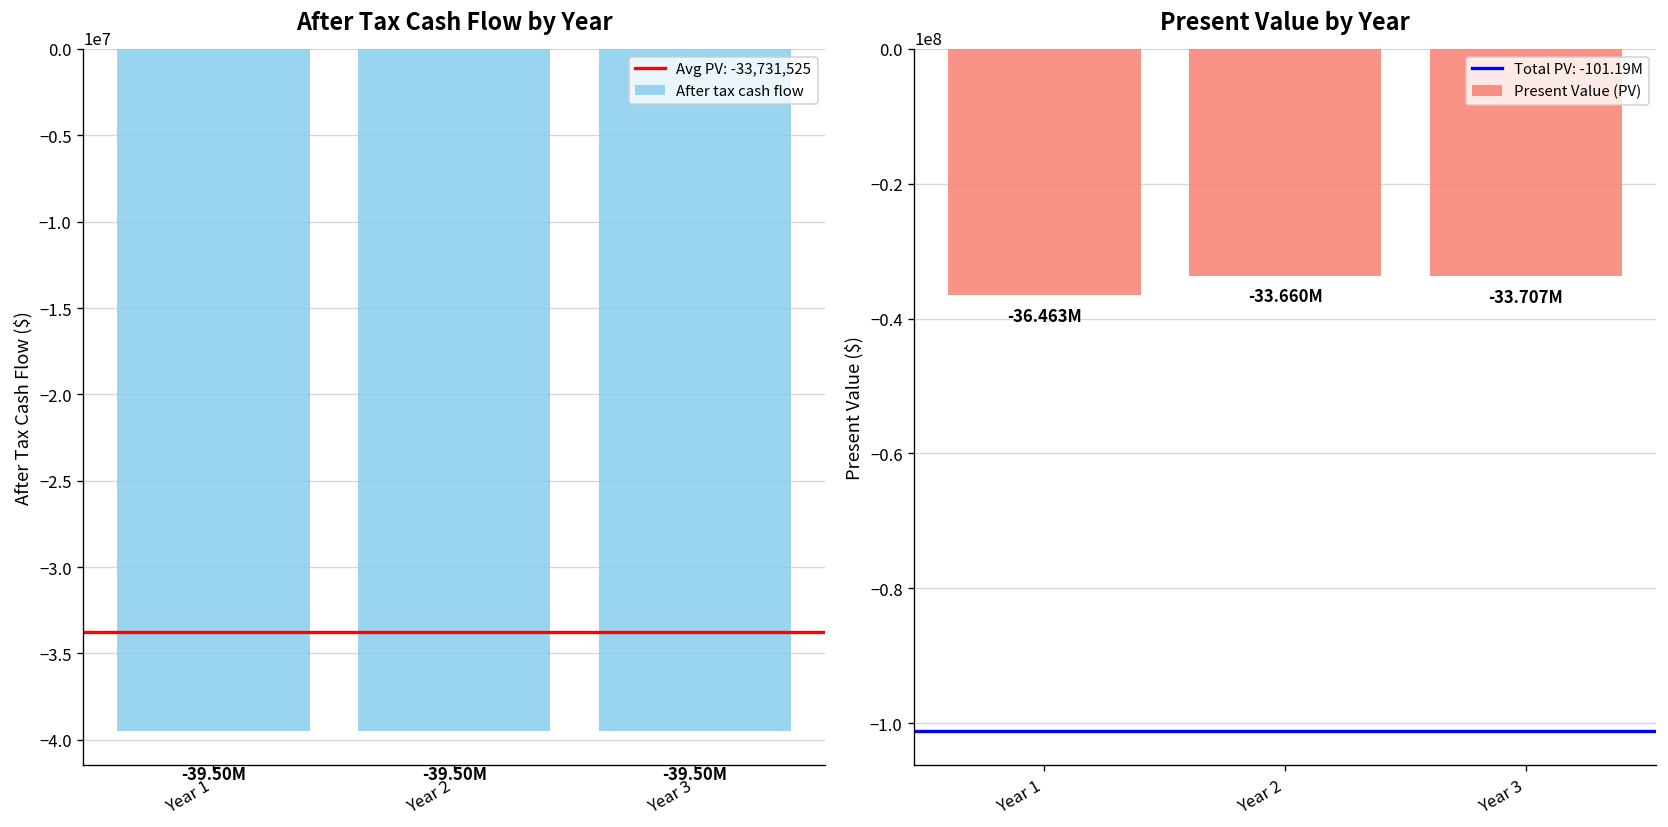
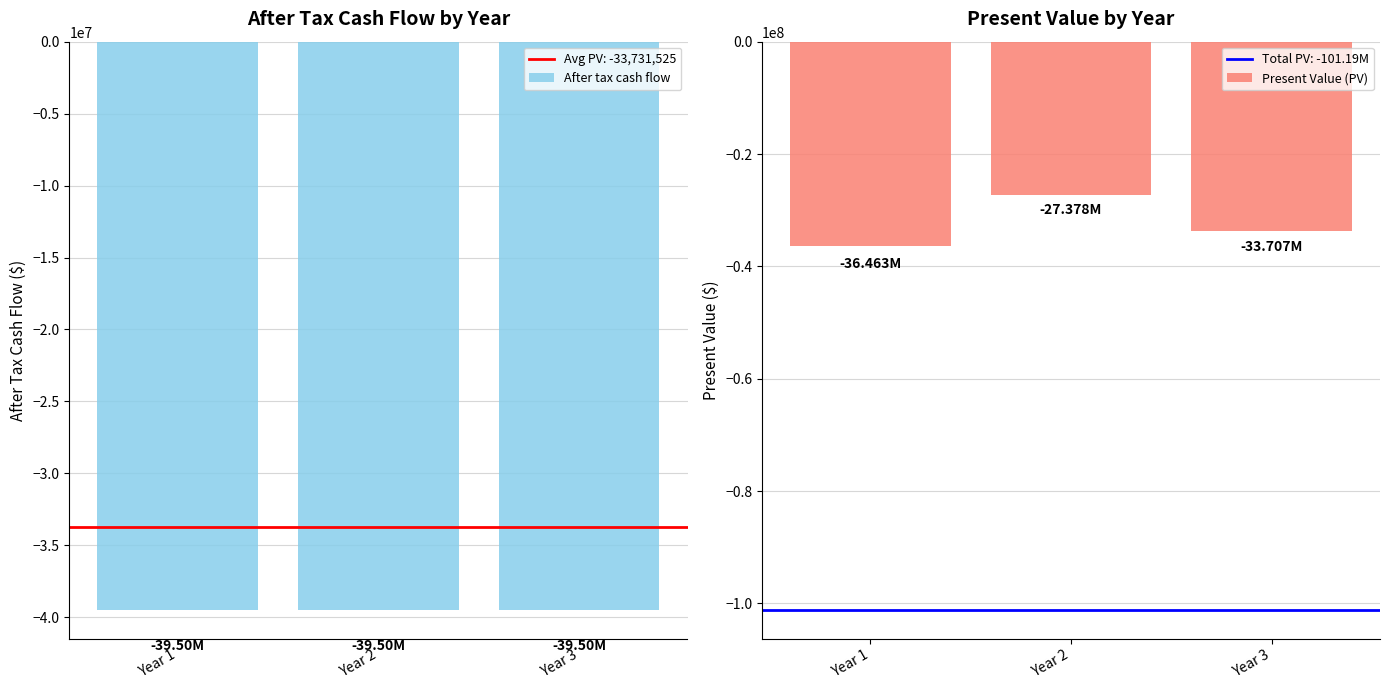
  {
    "Present Value by Year": {
      "Year 1": "-36.463M",
-     "Year 2": "-33.660M",
+     "Year 2": "-27.378M",
      "Year 3": "-33.707M"
    }
  }
